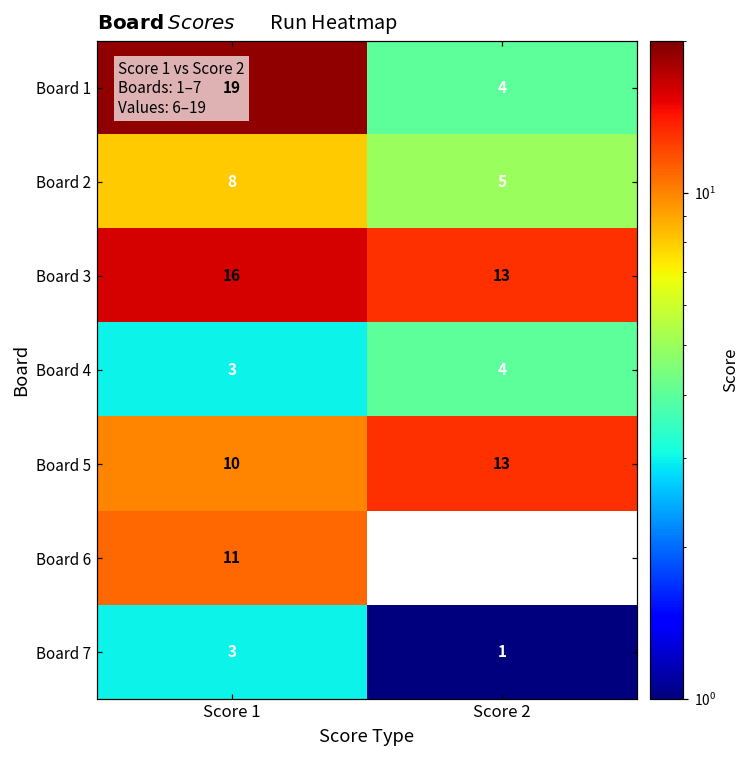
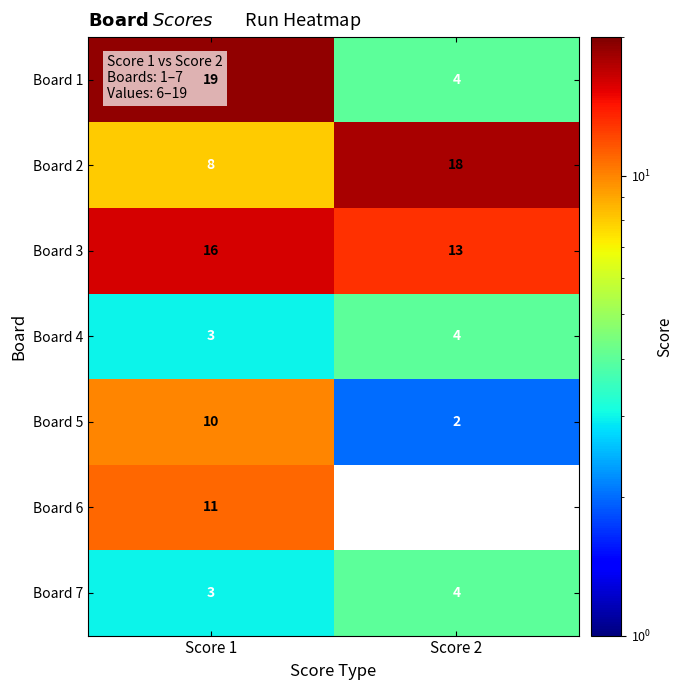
  {
    "Board 1": {
      "Score 2": 4
    },
    "Board 2": {
      "Score 1": 8,
-     "Score 2": 5
+     "Score 2": 18
    },
    "Board 3": {
      "Score 1": 16,
      "Score 2": 13
    },
    "Board 4": {
      "Score 1": 3,
      "Score 2": 4
    },
    "Board 5": {
      "Score 1": 10,
-     "Score 2": 13
+     "Score 2": 2
    },
    "Board 6": {
      "Score 1": 11
    },
    "Board 7": {
      "Score 1": 3,
-     "Score 2": 1
+     "Score 2": 4
    }
  }
